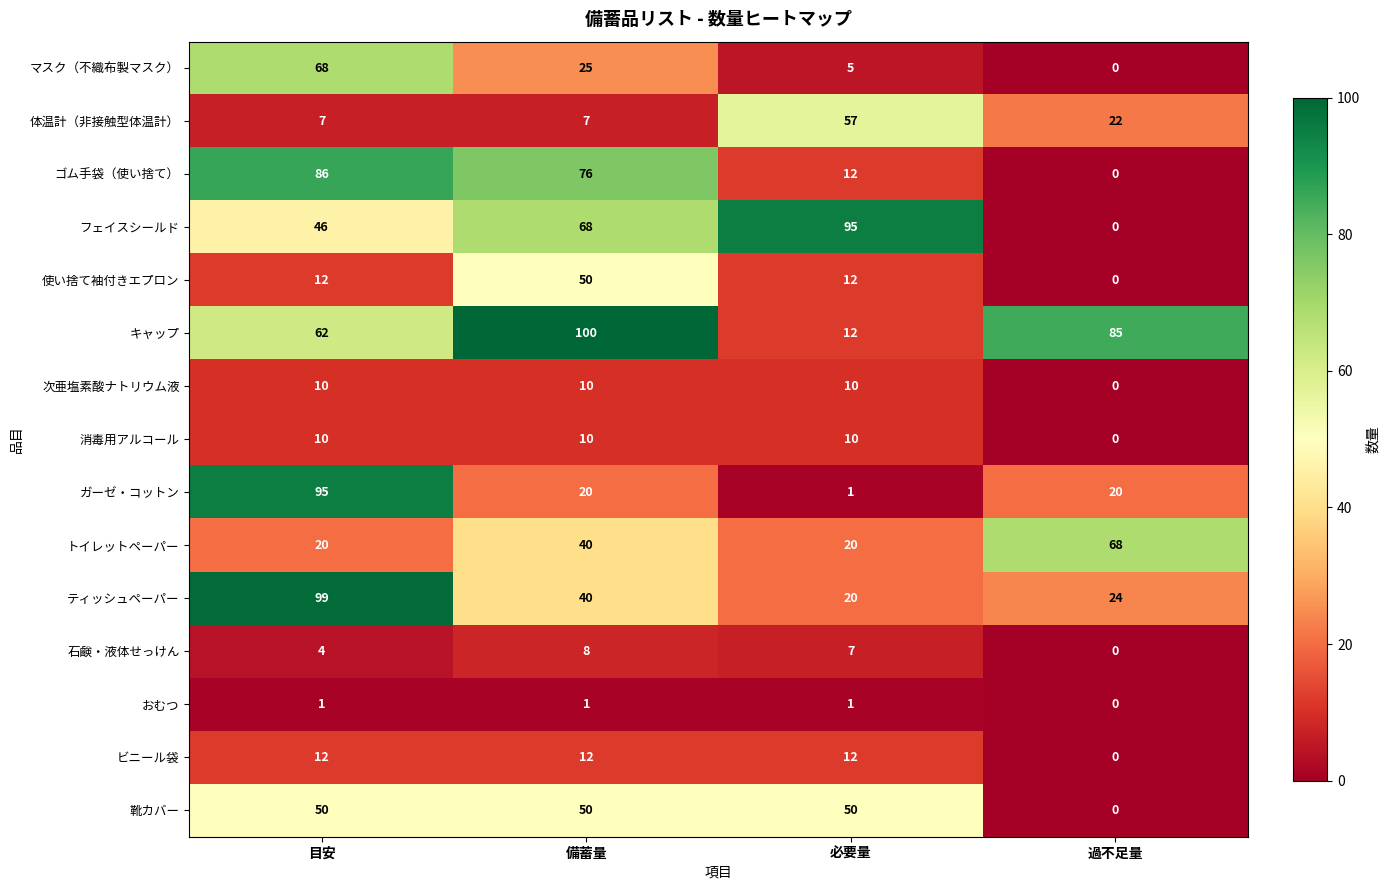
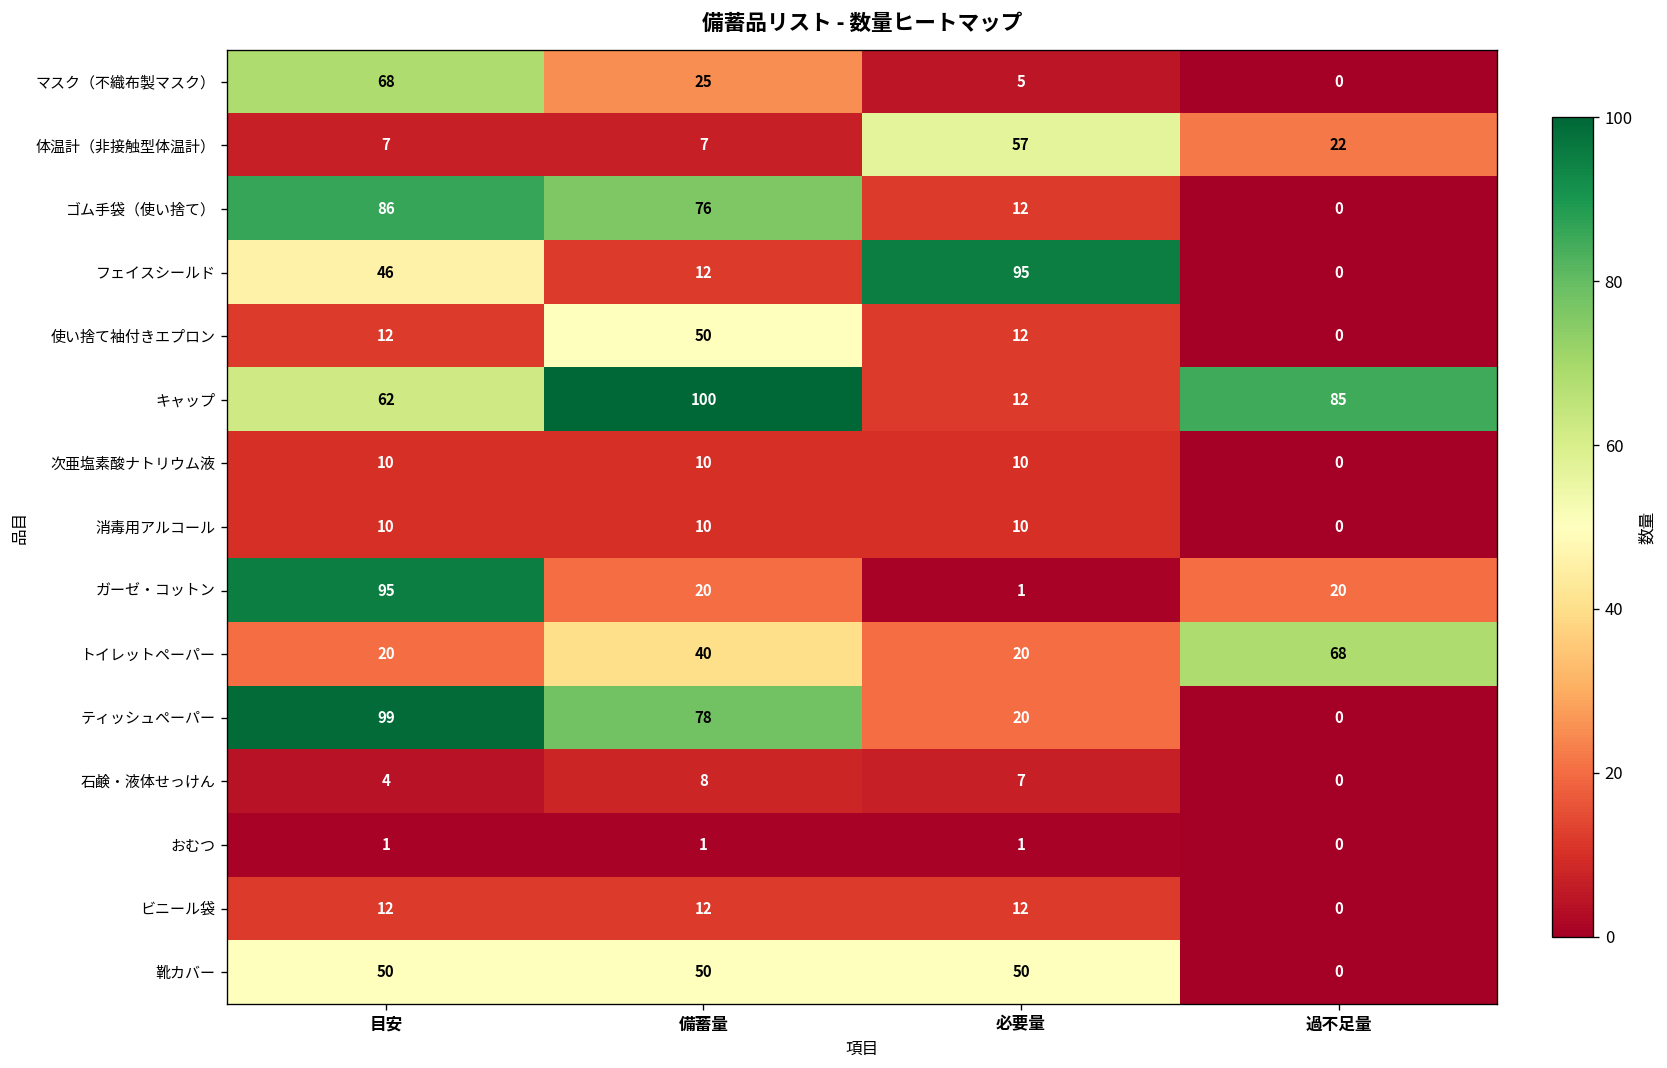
  {
    "マスク（不織布製マスク）": {
      "目安": 68,
      "備蓄量": 25,
      "必要量": 5,
      "過不足量": 0
    },
    "体温計（非接触型体温計）": {
      "目安": 7,
      "備蓄量": 7,
      "必要量": 57,
      "過不足量": 22
    },
    "ゴム手袋（使い捨て）": {
      "目安": 86,
      "備蓄量": 76,
      "必要量": 12,
      "過不足量": 0
    },
    "フェイスシールド": {
      "目安": 46,
-     "備蓄量": 68,
+     "備蓄量": 12,
      "必要量": 95,
      "過不足量": 0
    },
    "使い捨て袖付きエプロン": {
      "目安": 12,
      "備蓄量": 50,
      "必要量": 12,
      "過不足量": 0
    },
    "キャップ": {
      "目安": 62,
      "備蓄量": 100,
      "必要量": 12,
      "過不足量": 85
    },
    "次亜塩素酸ナトリウム液": {
      "目安": 10,
      "備蓄量": 10,
      "必要量": 10,
      "過不足量": 0
    },
    "消毒用アルコール": {
      "目安": 10,
      "備蓄量": 10,
      "必要量": 10,
      "過不足量": 0
    },
    "ガーゼ・コットン": {
      "目安": 95,
      "備蓄量": 20,
      "必要量": 1,
      "過不足量": 20
    },
    "トイレットペーパー": {
      "目安": 20,
      "備蓄量": 40,
      "必要量": 20,
      "過不足量": 68
    },
    "ティッシュペーパー": {
      "目安": 99,
-     "備蓄量": 40,
+     "備蓄量": 78,
      "必要量": 20,
-     "過不足量": 24
+     "過不足量": 0
    },
    "石鹸・液体せっけん": {
      "目安": 4,
      "備蓄量": 8,
      "必要量": 7,
      "過不足量": 0
    },
    "おむつ": {
      "目安": 1,
      "備蓄量": 1,
      "必要量": 1,
      "過不足量": 0
    },
    "ビニール袋": {
      "目安": 12,
      "備蓄量": 12,
      "必要量": 12,
      "過不足量": 0
    },
    "靴カバー": {
      "目安": 50,
      "備蓄量": 50,
      "必要量": 50,
      "過不足量": 0
    }
  }
